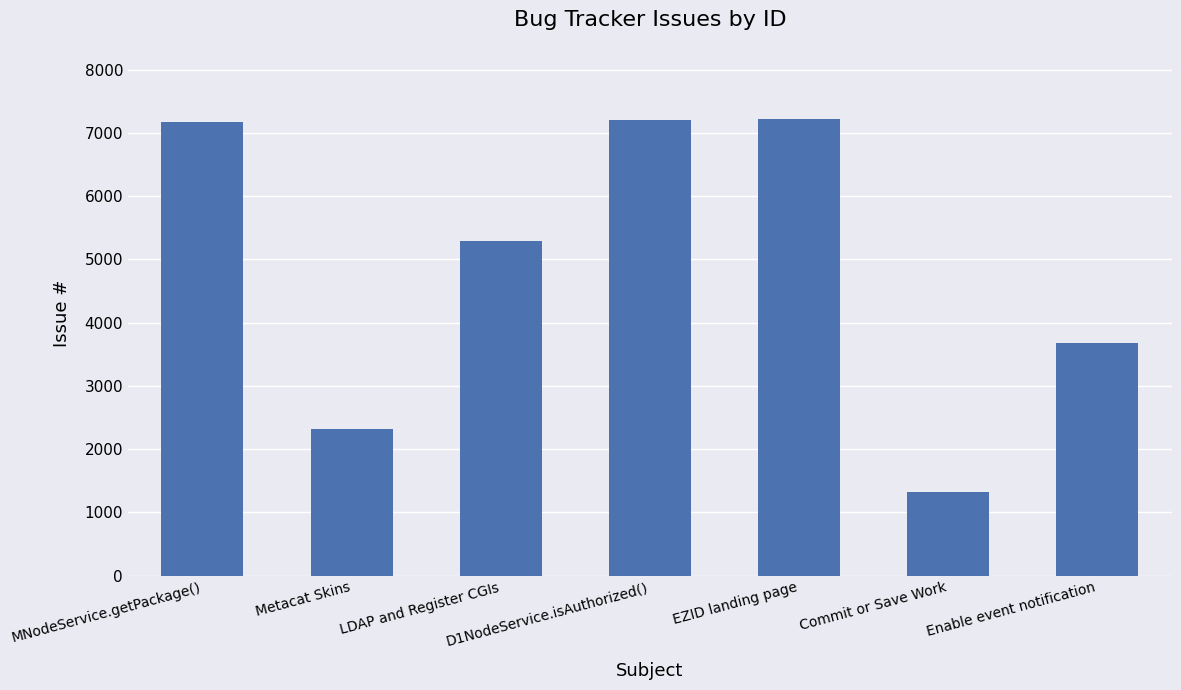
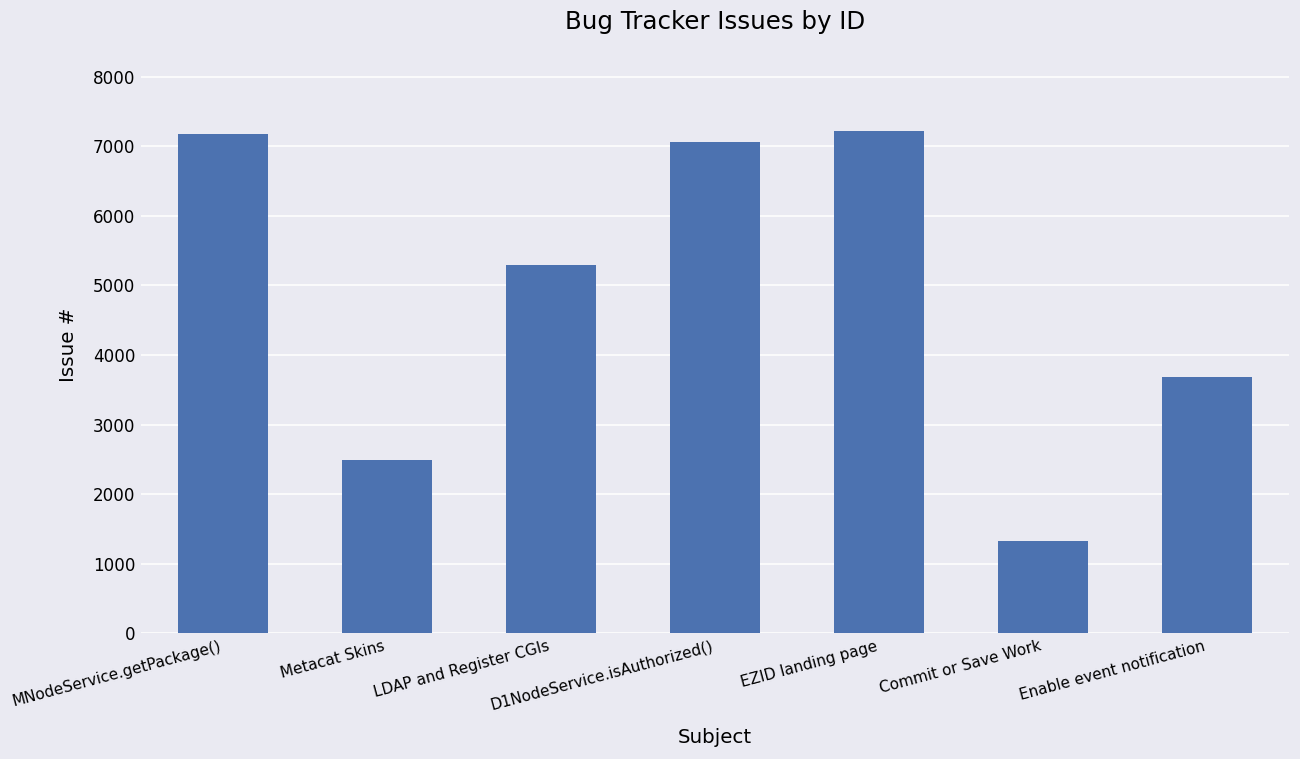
  {
    "MNodeService.getPackage()": 7200,
-   "Metacat Skins": 2300,
+   "Metacat Skins": 2500,
    "LDAP and Register CGIs": 5300,
-   "D1NodeService.isAuthorized()": 7200,
+   "D1NodeService.isAuthorized()": 7100,
    "EZID landing page": 7200,
    "Commit or Save Work": 1300,
    "Enable event notification": 3700
  }
